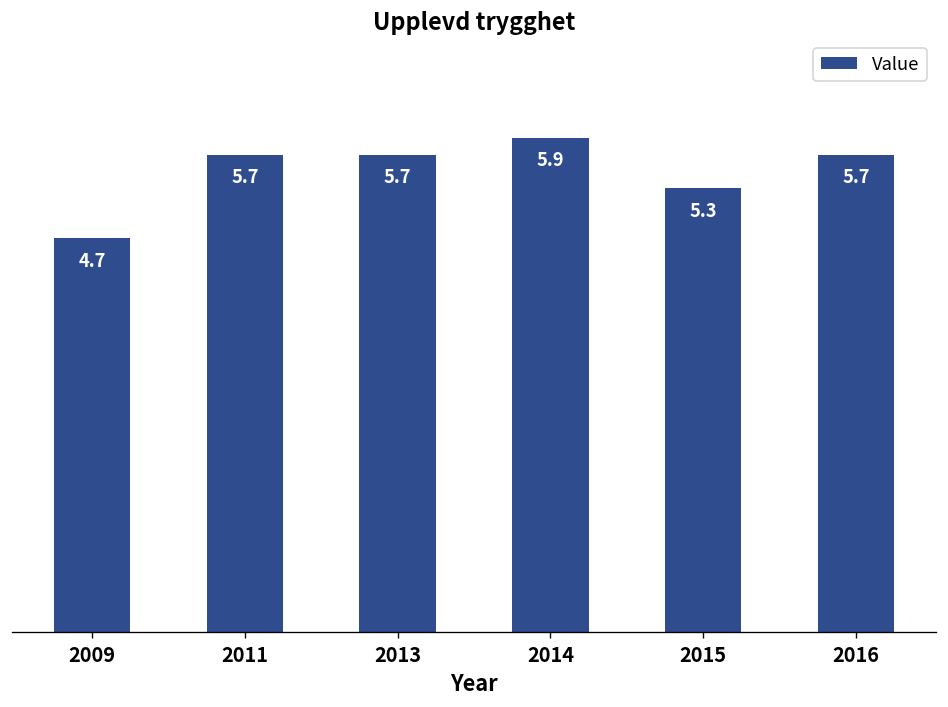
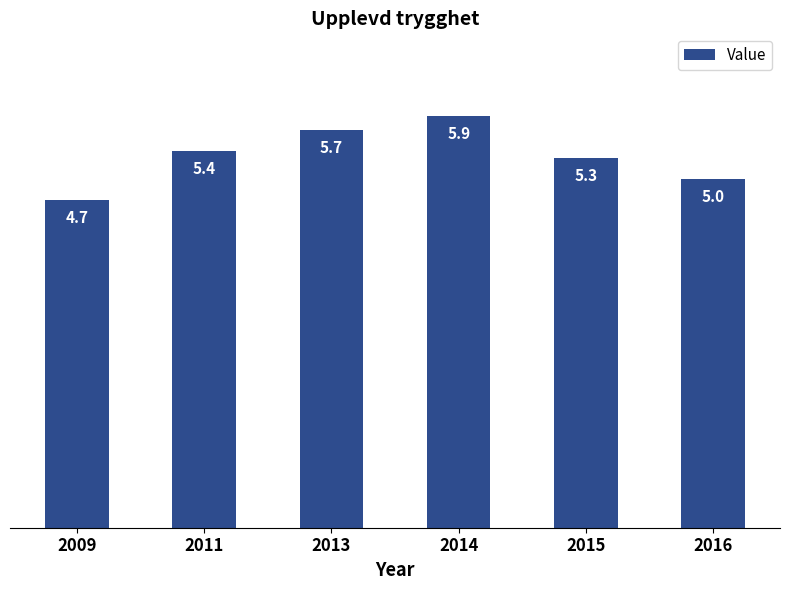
  {
    "2009": 4.7,
-   "2011": 5.7,
+   "2011": 5.4,
    "2013": 5.7,
    "2014": 5.9,
    "2015": 5.3,
-   "2016": 5.7
+   "2016": 5.0
  }
